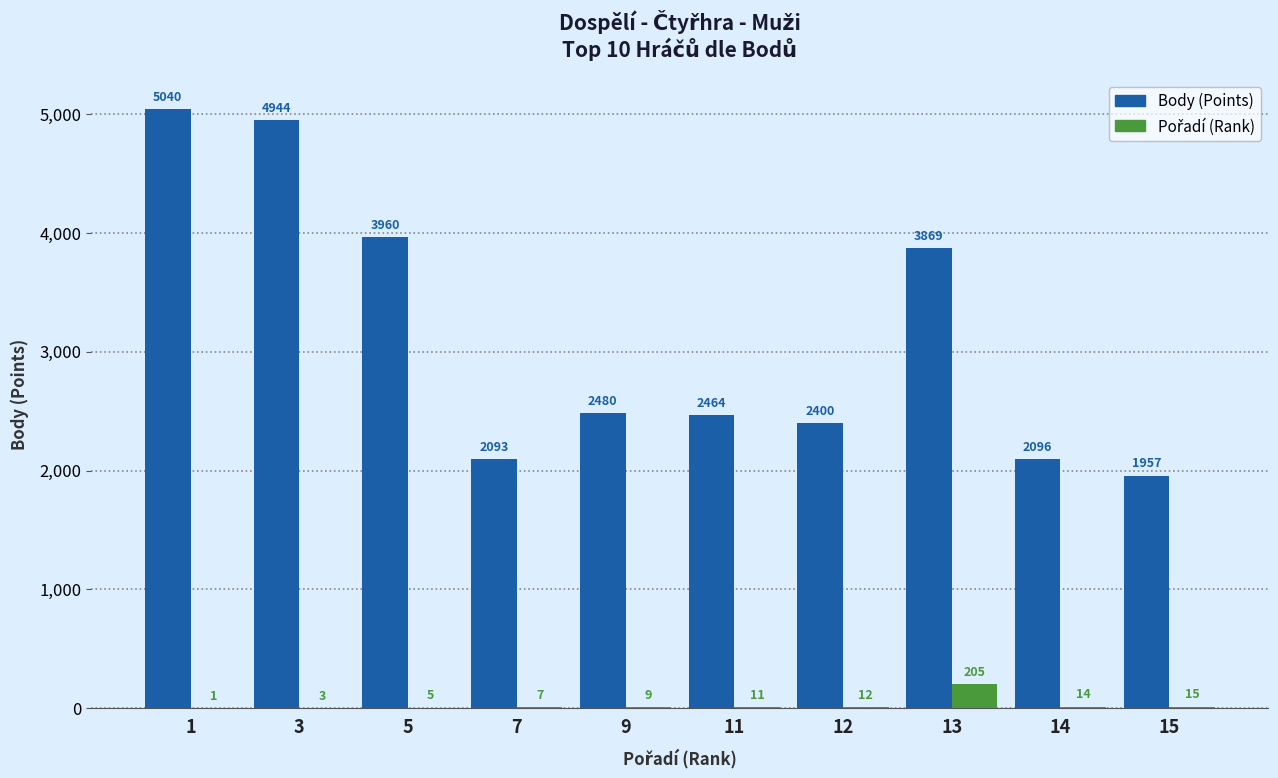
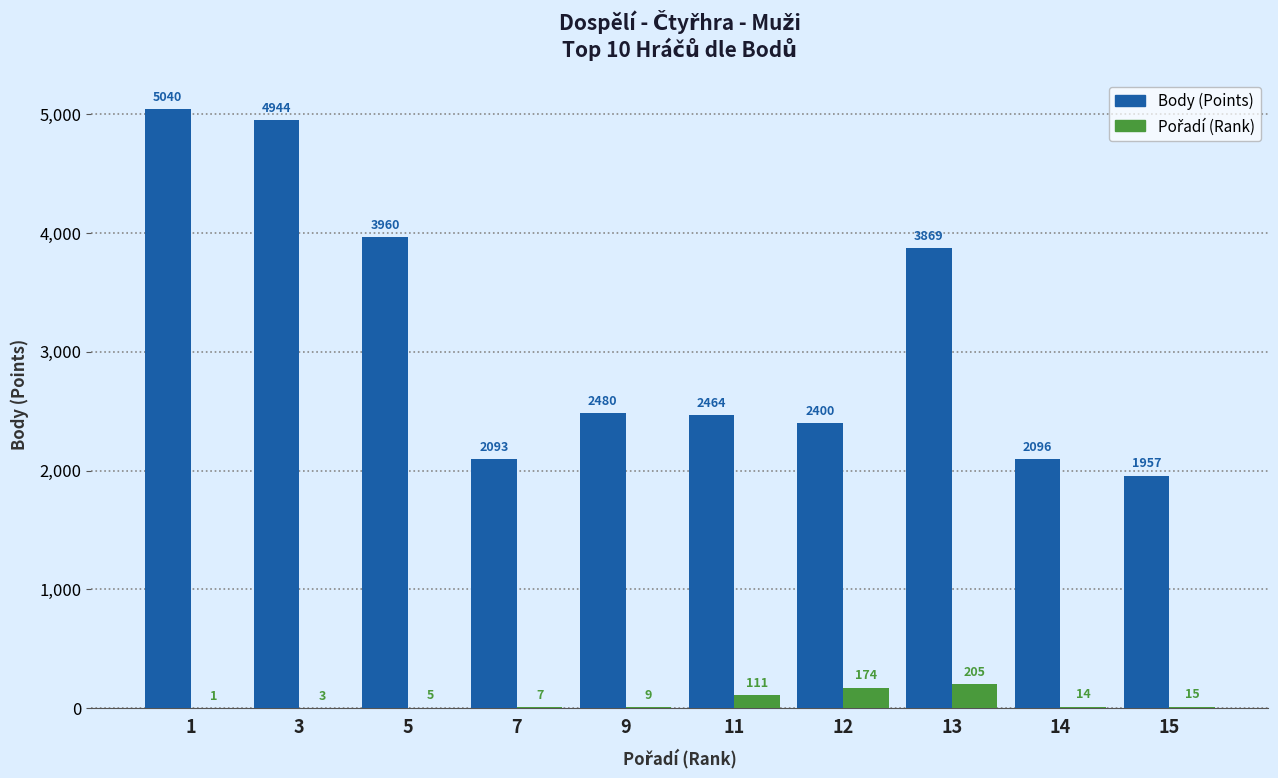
  {
    "Body (Points)": {
      "1": 5040,
      "3": 4944,
      "5": 3960,
      "7": 2093,
      "9": 2480,
      "11": 2464,
      "12": 2400,
      "13": 3869,
      "14": 2096,
      "15": 1957
    },
    "Pořadí (Rank)": {
      "1": 1,
      "3": 3,
      "5": 5,
      "7": 7,
      "9": 9,
-     "11": 11,
-     "12": 12,
+     "11": 111,
+     "12": 174,
      "13": 205,
      "14": 14,
      "15": 15
    }
  }
